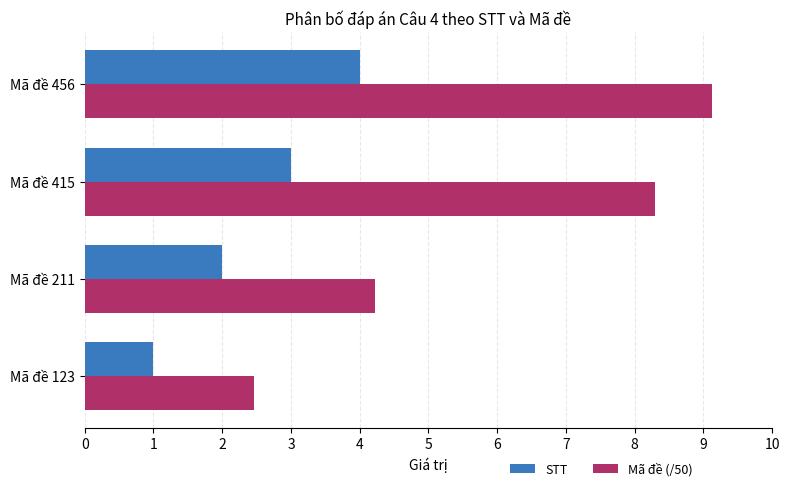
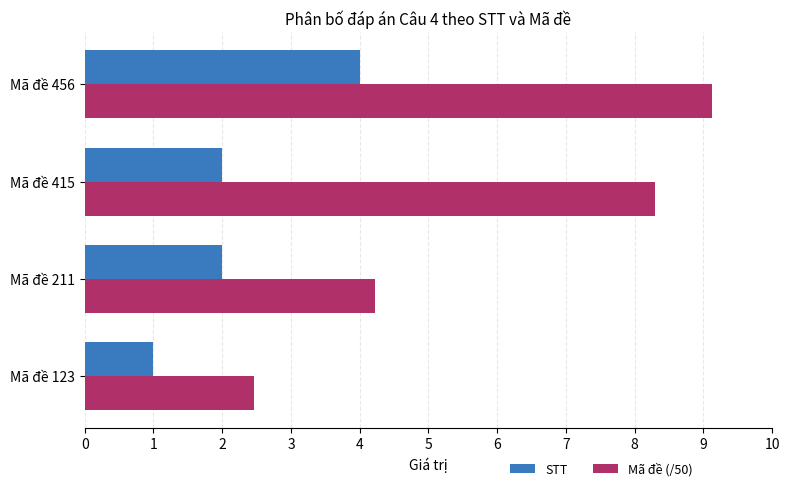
  {
    "STT": {
      "Mã đề 456": 4,
-     "Mã đề 415": 3,
+     "Mã đề 415": 2,
      "Mã đề 211": 2,
      "Mã đề 123": 1
    },
    "Mã đề (/50)": {
      "Mã đề 456": 9.1,
      "Mã đề 415": 8.3,
      "Mã đề 211": 4.2,
      "Mã đề 123": 2.5
    }
  }
